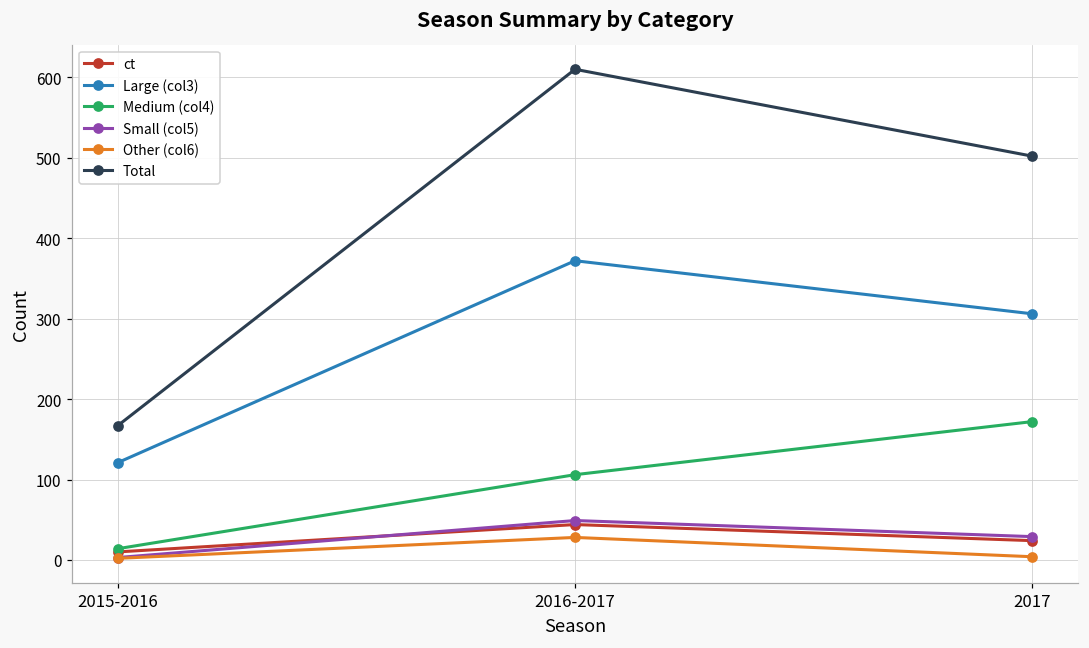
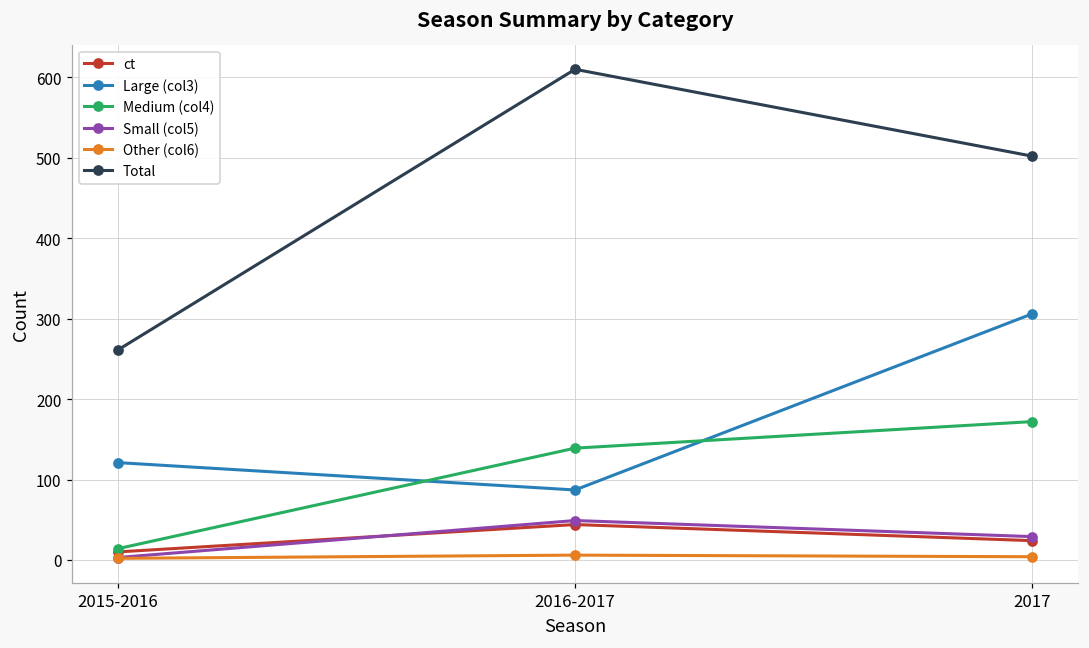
  {
    "ct": {
      "2015-2016": 10,
      "2016-2017": 40,
      "2017": 20
    },
    "Large (col3)": {
      "2015-2016": 120,
-     "2016-2017": 370,
+     "2016-2017": 90,
      "2017": 310
    },
    "Medium (col4)": {
      "2015-2016": 10,
-     "2016-2017": 110,
+     "2016-2017": 140,
      "2017": 170
    },
    "Small (col5)": {
      "2016-2017": 50,
      "2017": 30
    },
    "Other (col6)": {
-     "2016-2017": 30,
+     "2016-2017": 10,
      "2017": 0
    },
    "Total": {
-     "2015-2016": 170,
+     "2015-2016": 260,
      "2016-2017": 610,
      "2017": 500
    }
  }
